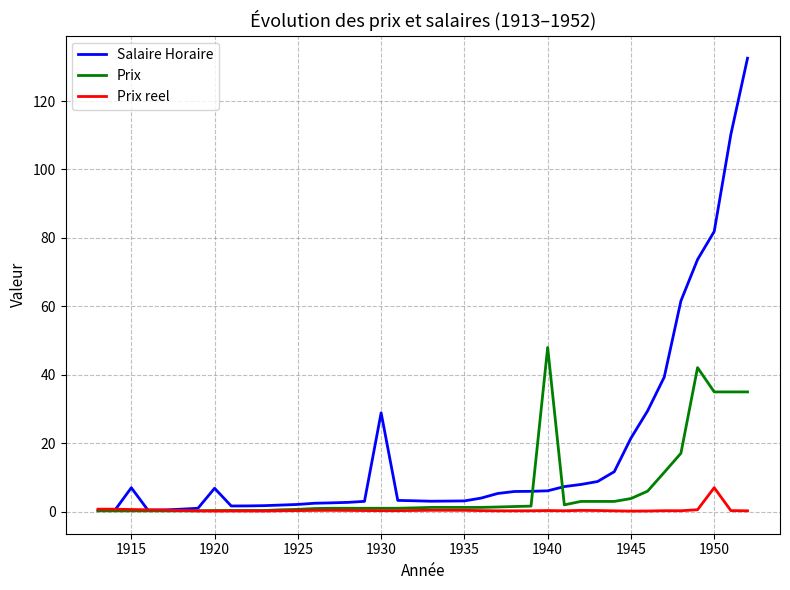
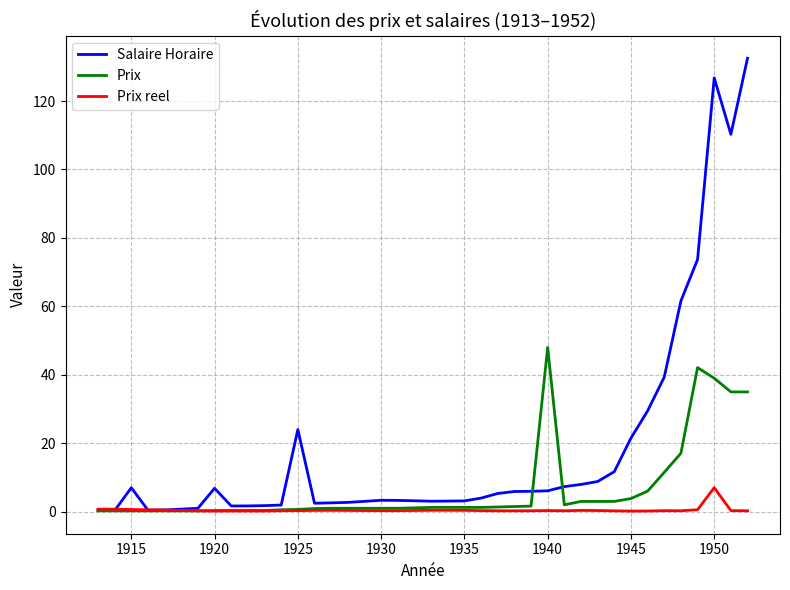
  {
    "Salaire Horaire": {
      "1915": 7,
      "1920": 7,
-     "1925": 2,
-     "1930": 29,
+     "1925": 24,
+     "1930": 3,
      "1935": 3,
      "1940": 6,
      "1945": 21,
-     "1950": 82
+     "1950": 127
    },
    "Prix": {
      "1935": 1,
      "1940": 48,
      "1945": 4,
-     "1950": 35
+     "1950": 39
    },
    "Prix reel": {
      "1935": 0,
      "1940": 0,
      "1945": 0,
      "1950": 7
    }
  }
